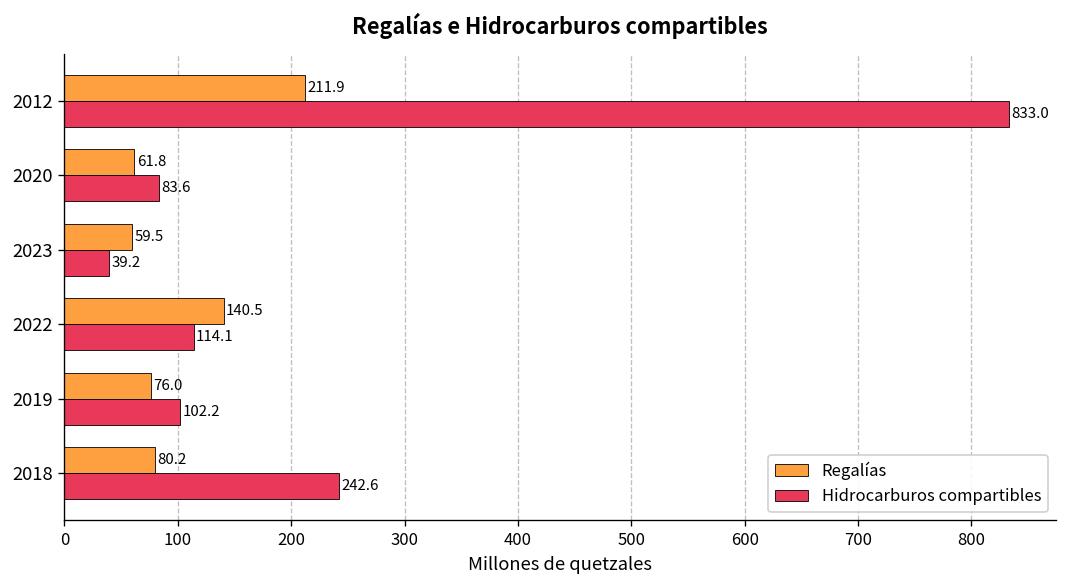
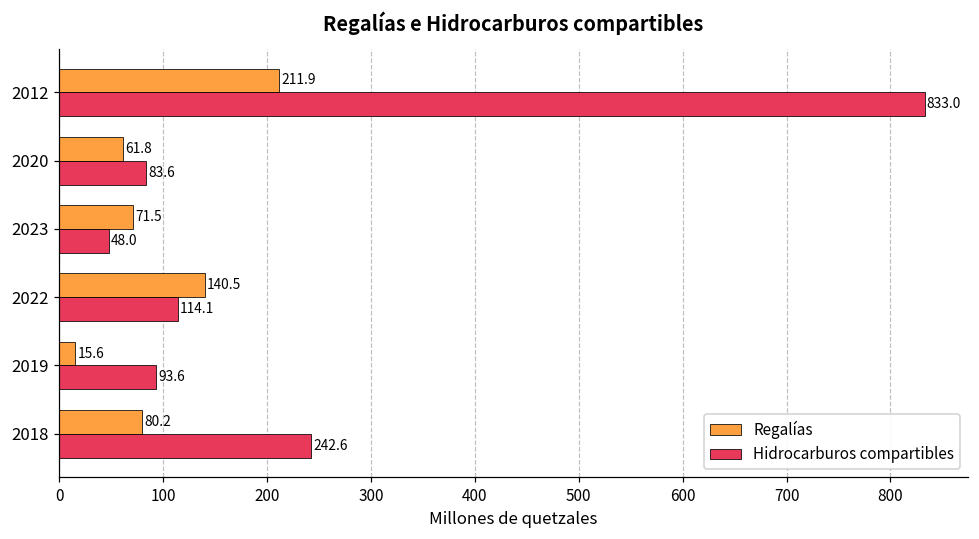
  {
    "Regalías": {
      "2012": 211.9,
      "2020": 61.8,
-     "2023": 59.5,
+     "2023": 71.5,
      "2022": 140.5,
-     "2019": 76.0,
+     "2019": 15.6,
      "2018": 80.2
    },
    "Hidrocarburos compartibles": {
      "2012": 833.0,
      "2020": 83.6,
-     "2023": 39.2,
+     "2023": 48.0,
      "2022": 114.1,
-     "2019": 102.2,
+     "2019": 93.6,
      "2018": 242.6
    }
  }
